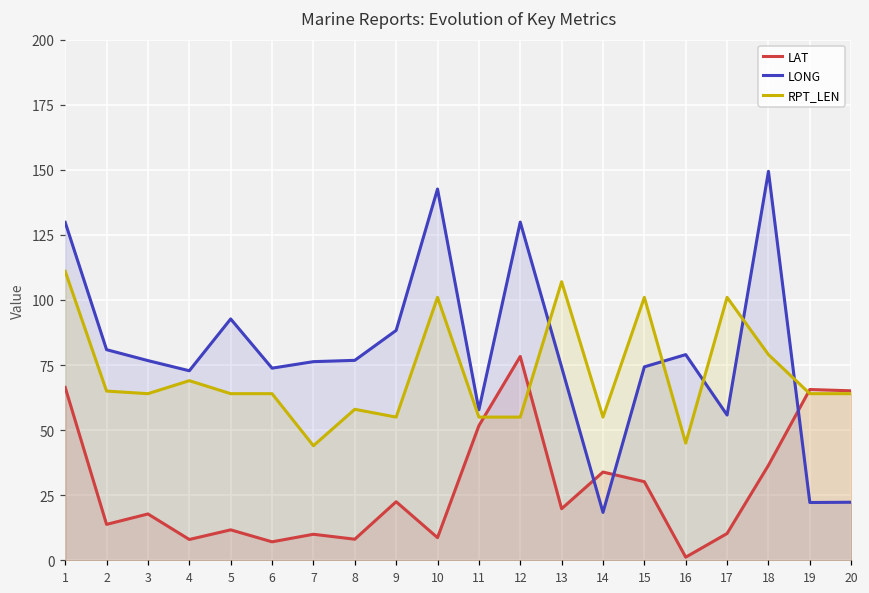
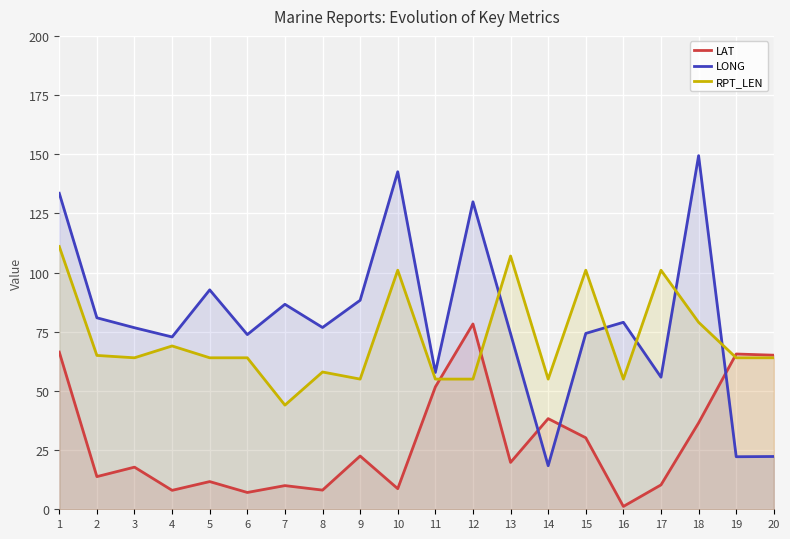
  {
    "LAT": {
      "1": 66,
      "2": 14,
      "3": 18,
      "4": 8,
      "5": 12,
      "6": 7,
      "7": 10,
      "8": 8,
      "9": 23,
      "10": 9,
      "11": 52,
      "12": 78,
      "13": 20,
-     "14": 34,
+     "14": 38,
      "15": 30,
      "16": 1,
      "17": 10,
      "18": 37,
      "19": 66,
      "20": 65
    },
    "LONG": {
-     "1": 130,
+     "1": 134,
      "2": 81,
      "3": 77,
      "4": 73,
      "5": 93,
      "6": 74,
-     "7": 76,
+     "7": 87,
      "8": 77,
      "9": 88,
      "10": 143,
      "11": 58,
      "12": 130,
      "13": 74,
      "14": 18,
      "15": 74,
      "16": 79,
      "17": 56,
      "18": 149,
      "19": 22,
      "20": 22
    },
    "RPT_LEN": {
      "1": 111,
      "2": 65,
      "3": 64,
      "4": 69,
      "5": 64,
      "6": 64,
      "7": 44,
      "8": 58,
      "9": 55,
      "10": 101,
      "11": 55,
      "12": 55,
      "13": 107,
      "14": 55,
      "15": 101,
-     "16": 45,
+     "16": 55,
      "17": 101,
      "18": 79,
      "19": 64,
      "20": 64
    }
  }
